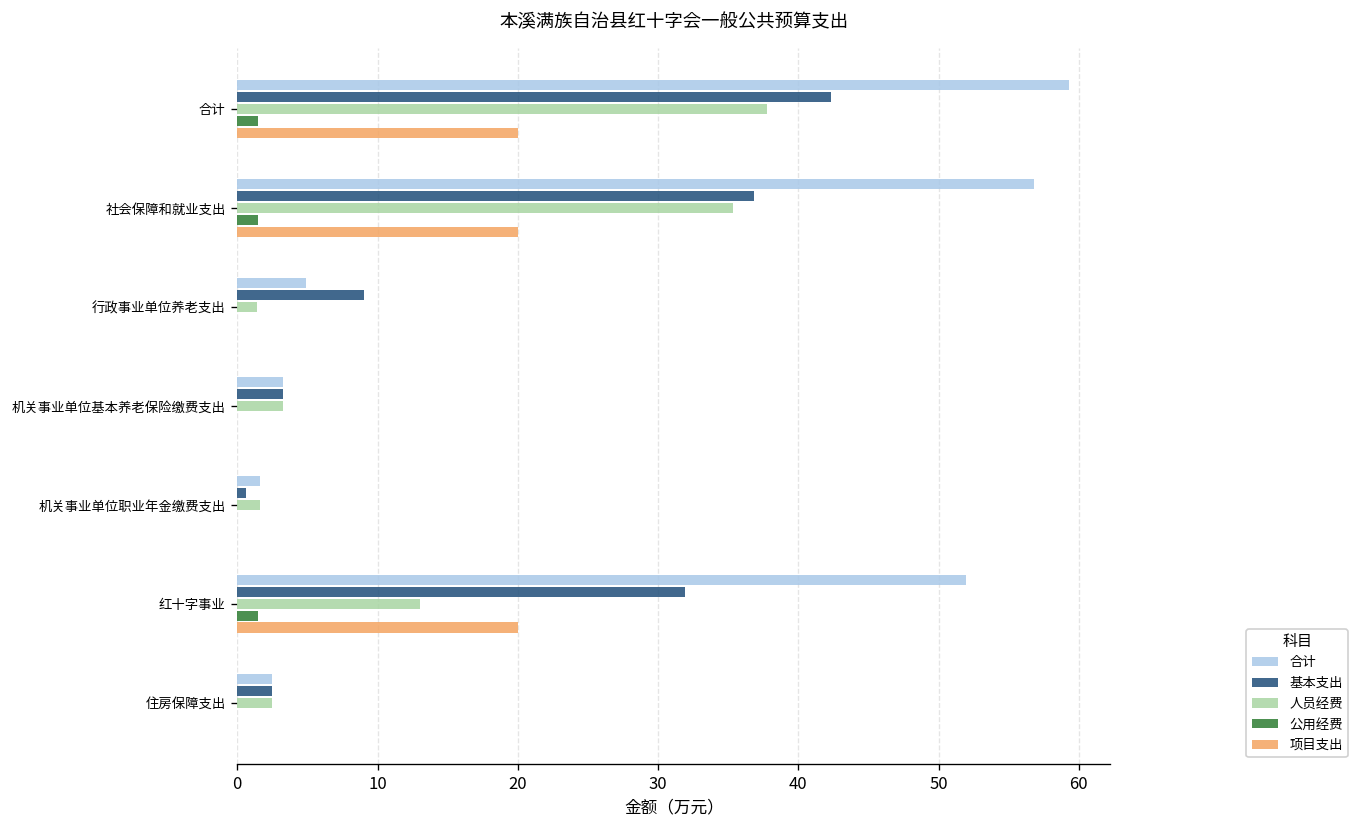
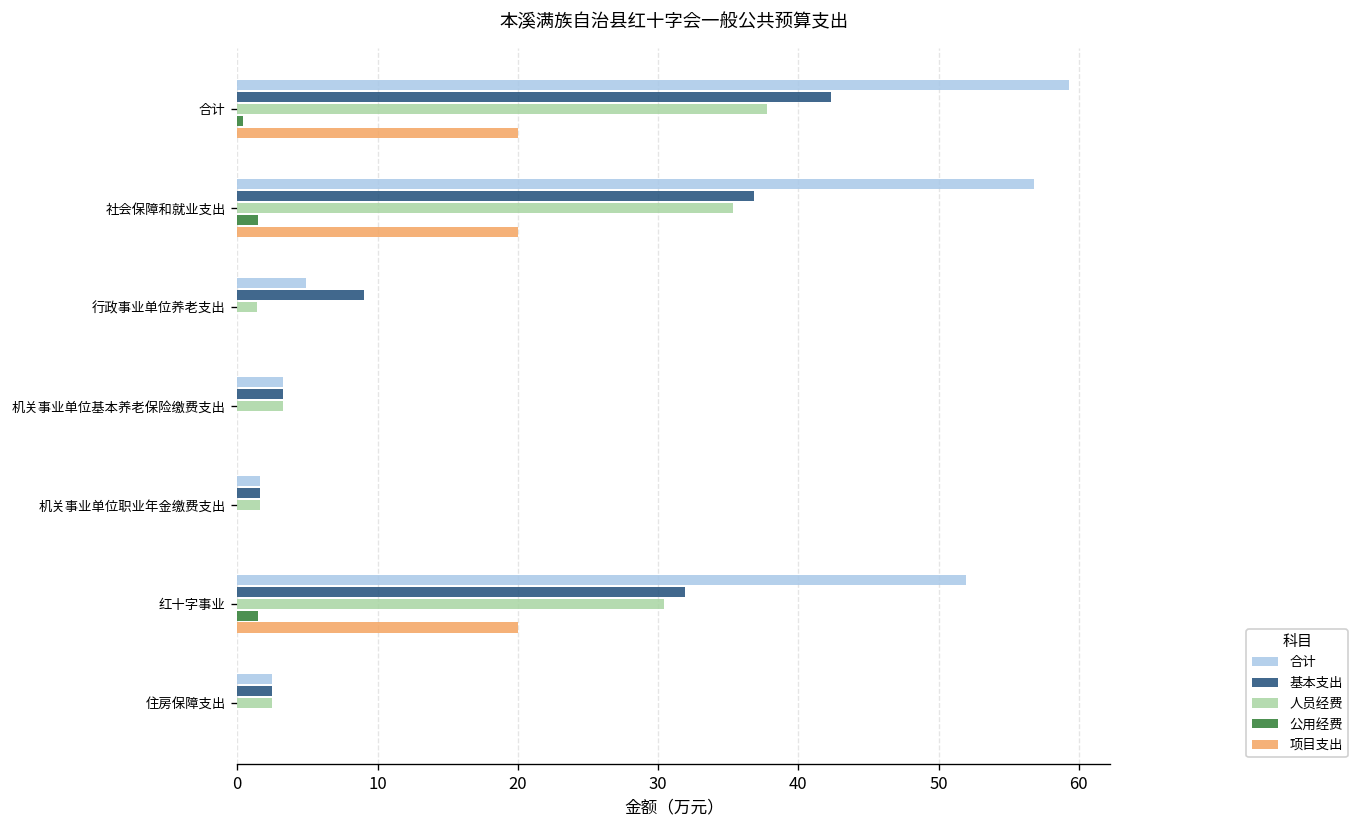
  {
    "合计": {
      "合计": 59.3,
      "社会保障和就业支出": 56.8,
      "行政事业单位养老支出": 4.9,
      "机关事业单位基本养老保险缴费支出": 3.3,
      "机关事业单位职业年金缴费支出": 1.6,
      "红十字事业": 51.9,
      "住房保障支出": 2.5
    },
    "基本支出": {
      "合计": 42.3,
      "社会保障和就业支出": 36.8,
      "行政事业单位养老支出": 9.1,
      "机关事业单位基本养老保险缴费支出": 3.3,
-     "机关事业单位职业年金缴费支出": 0.6,
+     "机关事业单位职业年金缴费支出": 1.6,
      "红十字事业": 31.9,
      "住房保障支出": 2.5
    },
    "人员经费": {
      "合计": 37.8,
      "社会保障和就业支出": 35.3,
      "行政事业单位养老支出": 1.4,
      "机关事业单位基本养老保险缴费支出": 3.3,
      "机关事业单位职业年金缴费支出": 1.6,
-     "红十字事业": 13.1,
+     "红十字事业": 30.4,
      "住房保障支出": 2.5
    },
    "公用经费": {
-     "合计": 1.5,
+     "合计": 0.4,
      "社会保障和就业支出": 1.5,
      "行政事业单位养老支出": 0.0,
      "机关事业单位基本养老保险缴费支出": 0.0,
      "机关事业单位职业年金缴费支出": 0.0,
      "红十字事业": 1.5,
      "住房保障支出": 0.0
    },
    "项目支出": {
      "合计": 20.0,
      "社会保障和就业支出": 20.0,
      "行政事业单位养老支出": 0.0,
      "机关事业单位基本养老保险缴费支出": 0.0,
      "机关事业单位职业年金缴费支出": 0.0,
      "红十字事业": 20.0,
      "住房保障支出": 0.0
    }
  }
